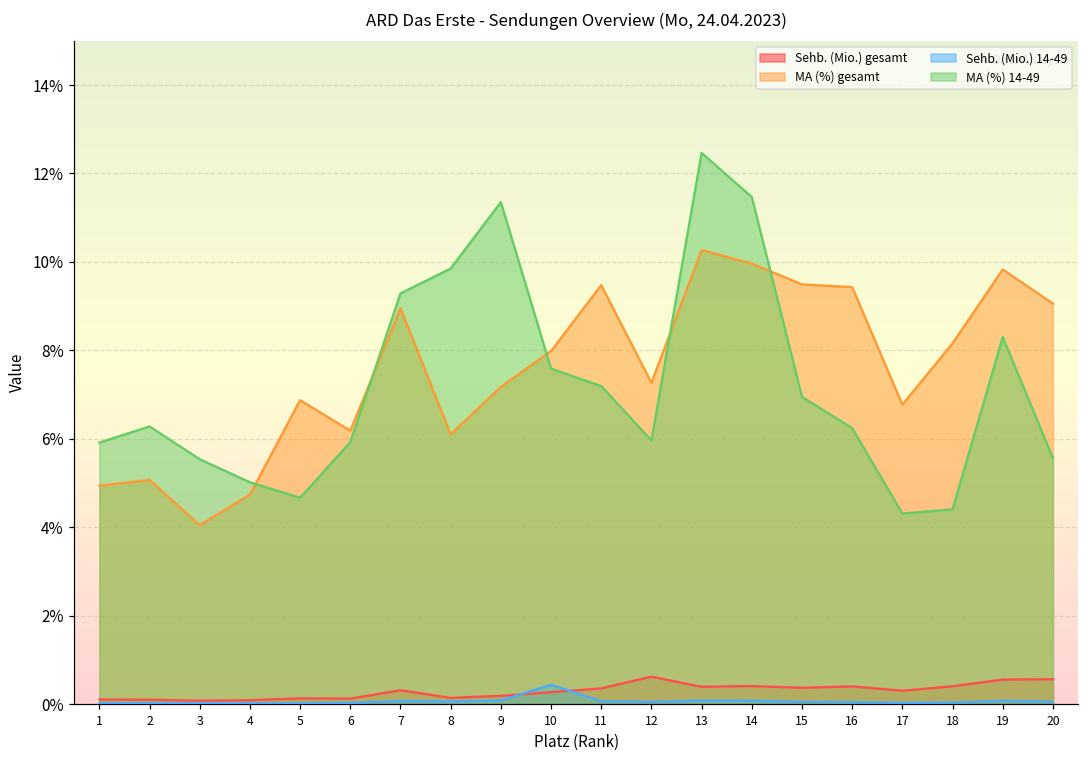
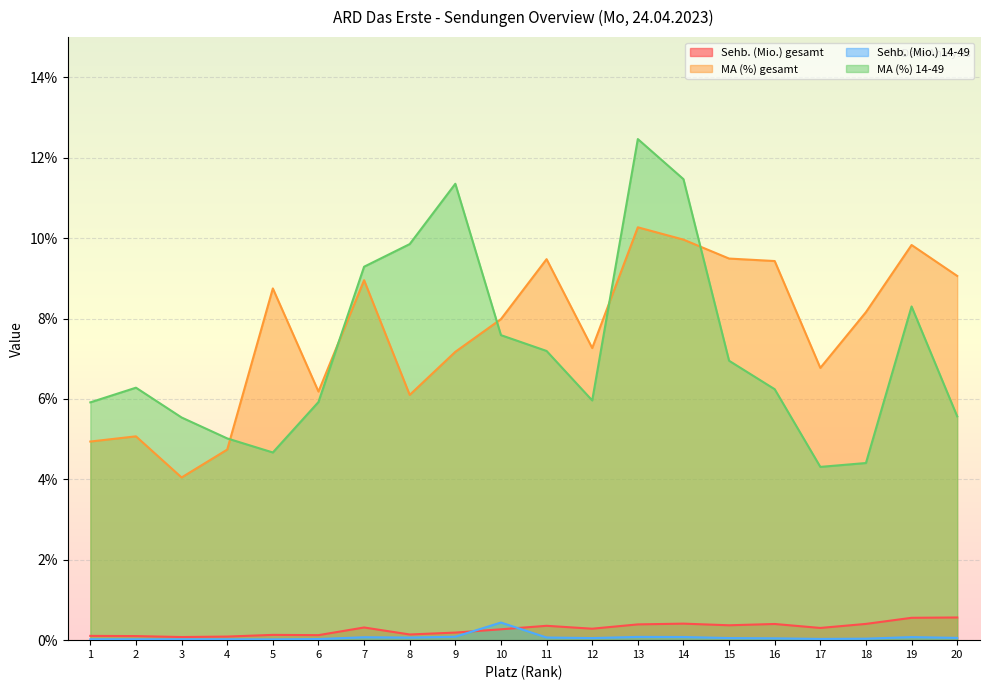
  {
    "Sehb. (Mio.) gesamt": {
      "1": "0.1%",
      "2": "0.1%",
      "4": "0.1%",
      "5": "0.1%",
      "6": "0.1%",
      "7": "0.3%",
      "8": "0.1%",
      "9": "0.2%",
      "10": "0.3%",
      "11": "0.4%",
-     "12": "0.6%",
+     "12": "0.3%",
      "13": "0.4%",
      "14": "0.4%",
      "15": "0.4%",
      "16": "0.4%",
      "17": "0.3%",
      "18": "0.4%",
      "19": "0.6%",
      "20": "0.6%"
    },
    "MA (%) gesamt": {
      "1": "4.9%",
      "2": "5.1%",
      "3": "4.0%",
      "4": "4.7%",
-     "5": "6.9%",
+     "5": "8.7%",
      "6": "6.2%",
      "7": "9.0%",
      "8": "6.1%",
      "9": "7.2%",
      "10": "8.0%",
      "11": "9.5%",
      "12": "7.3%",
      "13": "10.3%",
      "14": "10.0%",
      "15": "9.5%",
      "16": "9.4%",
      "17": "6.8%",
      "18": "8.2%",
      "19": "9.8%",
      "20": "9.1%"
    },
    "Sehb. (Mio.) 14-49": {
      "1": "0.0%",
      "2": "0.0%",
      "4": "0.0%",
      "5": "0.0%",
      "6": "0.0%",
      "7": "0.1%",
      "8": "0.1%",
      "9": "0.1%",
      "10": "0.4%",
      "11": "0.1%",
      "12": "0.1%",
      "13": "0.1%",
      "14": "0.1%",
      "15": "0.1%",
      "16": "0.0%",
      "17": "0.0%",
      "18": "0.0%",
      "19": "0.1%",
      "20": "0.1%"
    },
    "MA (%) 14-49": {
      "1": "5.9%",
      "2": "6.3%",
      "3": "5.5%",
      "4": "5.0%",
      "5": "4.7%",
      "6": "5.9%",
      "7": "9.3%",
      "8": "9.9%",
      "9": "11.4%",
      "10": "7.6%",
      "11": "7.2%",
      "12": "6.0%",
      "13": "12.5%",
      "14": "11.5%",
      "15": "6.9%",
      "16": "6.2%",
      "17": "4.3%",
      "18": "4.4%",
      "19": "8.3%",
      "20": "5.6%"
    }
  }
